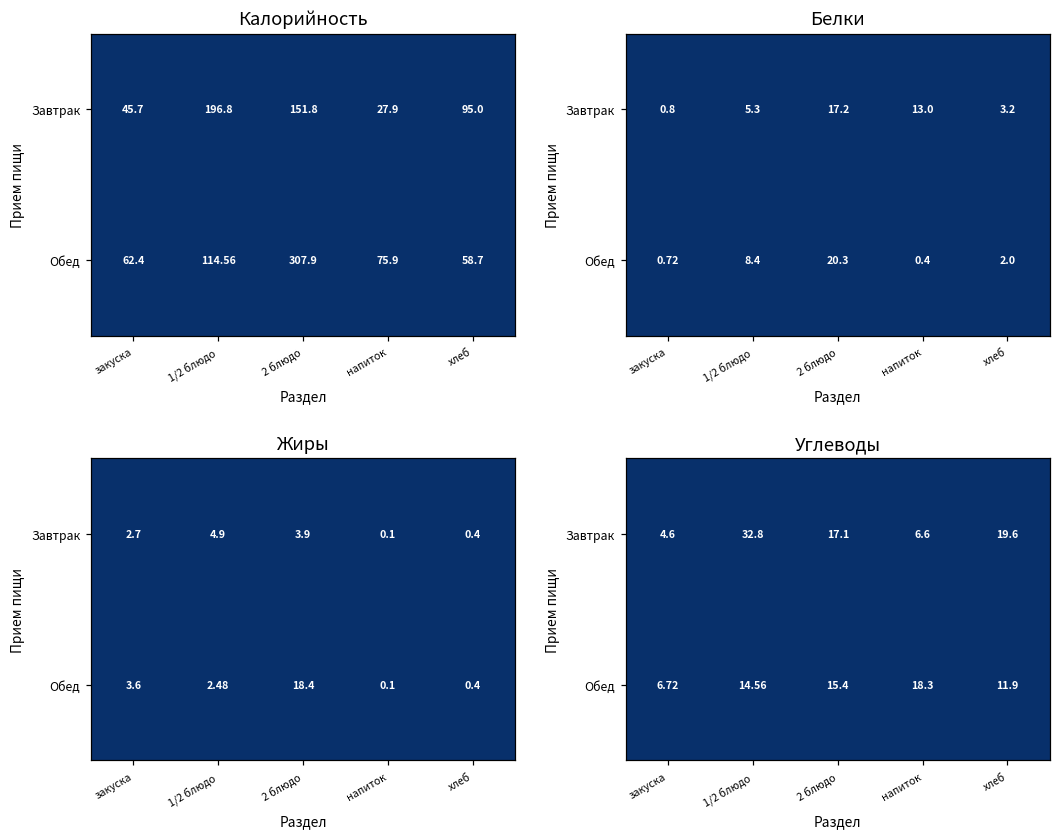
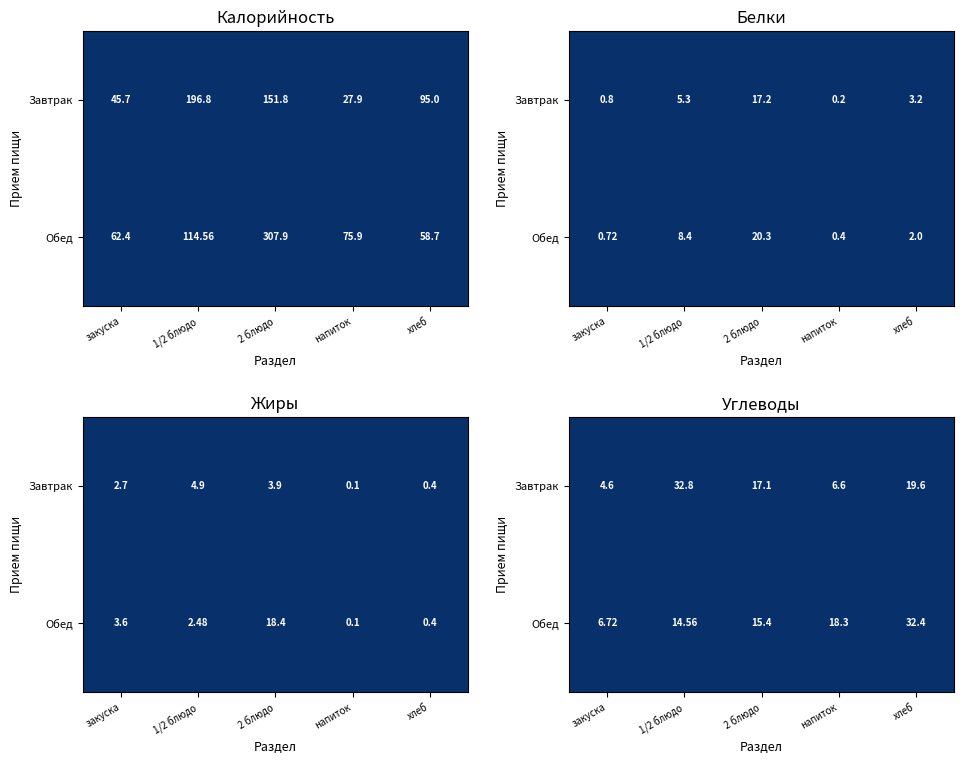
  {
    "Калорийность": {
      "Завтрак": {
        "закуска": 45.7,
        "1/2 блюдо": 196.8,
        "2 блюдо": 151.8,
        "напиток": 27.9,
        "хлеб": 95.0
      },
      "Обед": {
        "закуска": 62.4,
        "1/2 блюдо": 114.56,
        "2 блюдо": 307.9,
        "напиток": 75.9,
        "хлеб": 58.7
      }
    },
    "Белки": {
      "Завтрак": {
        "закуска": 0.8,
        "1/2 блюдо": 5.3,
        "2 блюдо": 17.2,
-       "напиток": 13.0,
+       "напиток": 0.2,
        "хлеб": 3.2
      },
      "Обед": {
        "закуска": 0.72,
        "1/2 блюдо": 8.4,
        "2 блюдо": 20.3,
        "напиток": 0.4,
        "хлеб": 2.0
      }
    },
    "Жиры": {
      "Завтрак": {
        "закуска": 2.7,
        "1/2 блюдо": 4.9,
        "2 блюдо": 3.9,
        "напиток": 0.1,
        "хлеб": 0.4
      },
      "Обед": {
        "закуска": 3.6,
        "1/2 блюдо": 2.48,
        "2 блюдо": 18.4,
        "напиток": 0.1,
        "хлеб": 0.4
      }
    },
    "Углеводы": {
      "Завтрак": {
        "закуска": 4.6,
        "1/2 блюдо": 32.8,
        "2 блюдо": 17.1,
        "напиток": 6.6,
        "хлеб": 19.6
      },
      "Обед": {
        "закуска": 6.72,
        "1/2 блюдо": 14.56,
        "2 блюдо": 15.4,
        "напиток": 18.3,
-       "хлеб": 11.9
+       "хлеб": 32.4
      }
    }
  }
